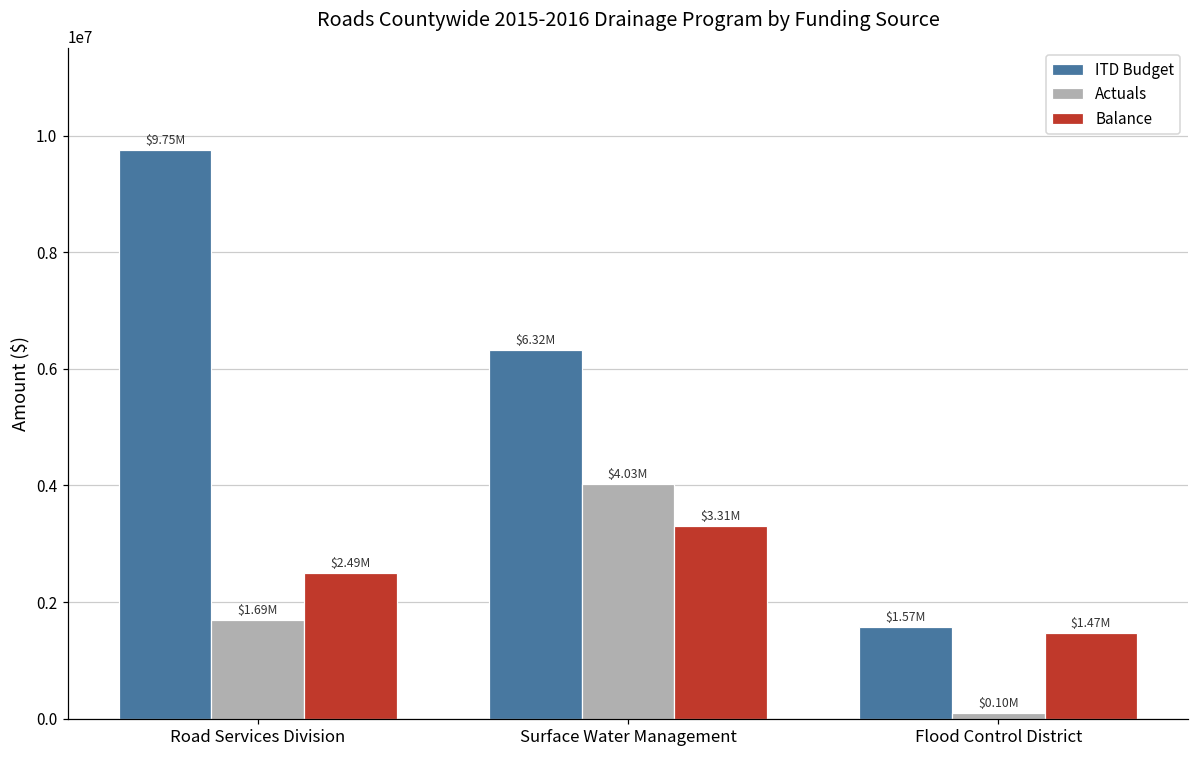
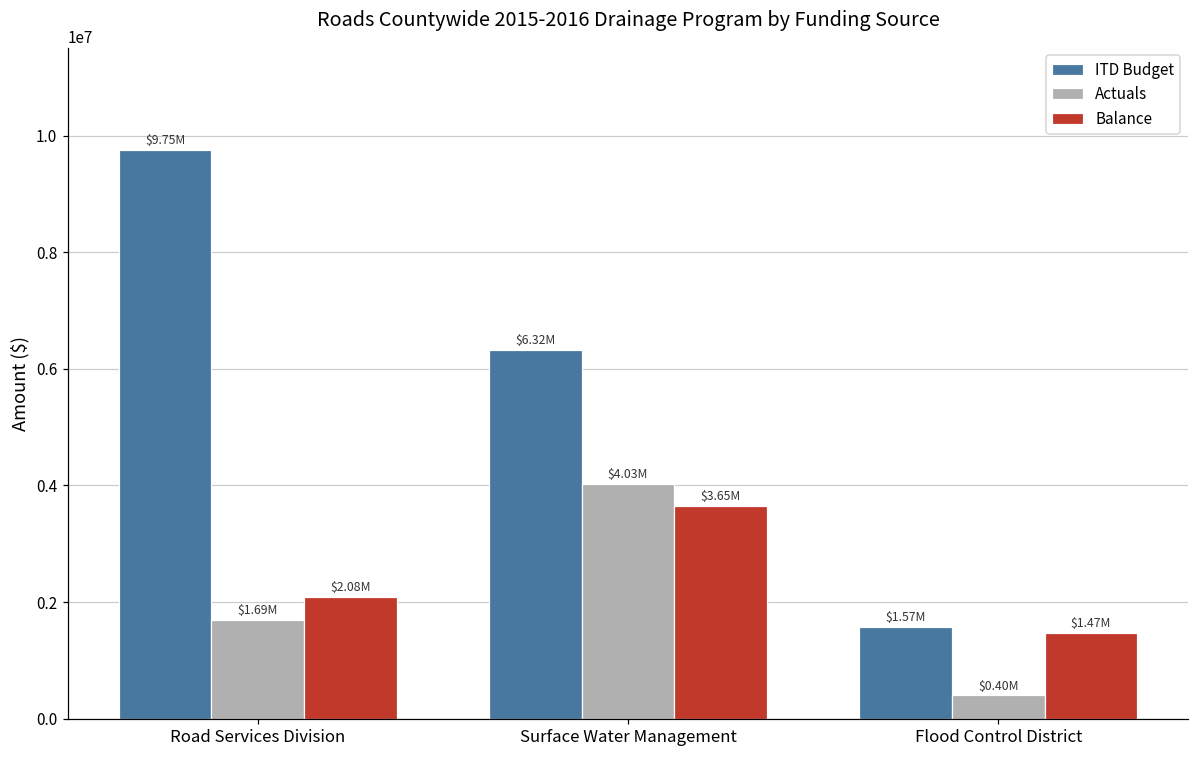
  {
    "ITD Budget": {
      "Road Services Division": "$9.75M",
      "Surface Water Management": "$6.32M",
      "Flood Control District": "$1.57M"
    },
    "Actuals": {
      "Road Services Division": "$1.69M",
      "Surface Water Management": "$4.03M",
-     "Flood Control District": "$0.10M"
+     "Flood Control District": "$0.40M"
    },
    "Balance": {
-     "Road Services Division": "$2.49M",
-     "Surface Water Management": "$3.31M",
+     "Road Services Division": "$2.08M",
+     "Surface Water Management": "$3.65M",
      "Flood Control District": "$1.47M"
    }
  }
